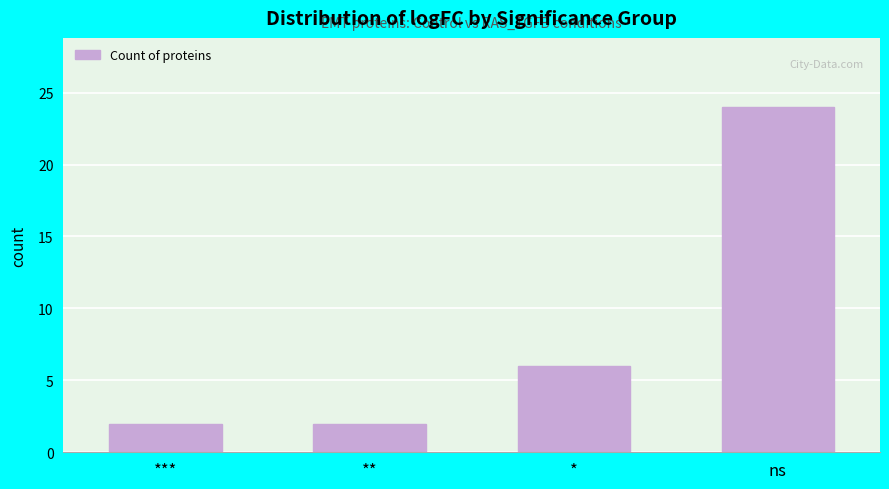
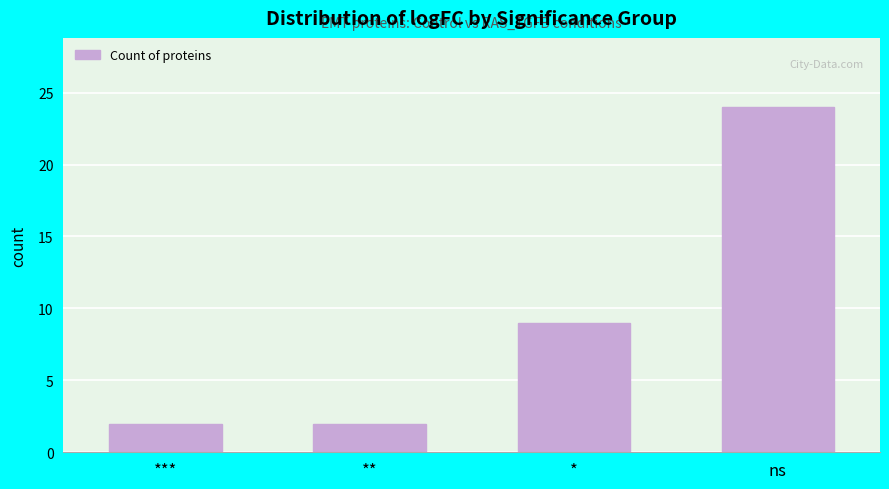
  {
    "***": 2,
    "**": 2,
-   "*": 6,
+   "*": 9,
    "ns": 24
  }
